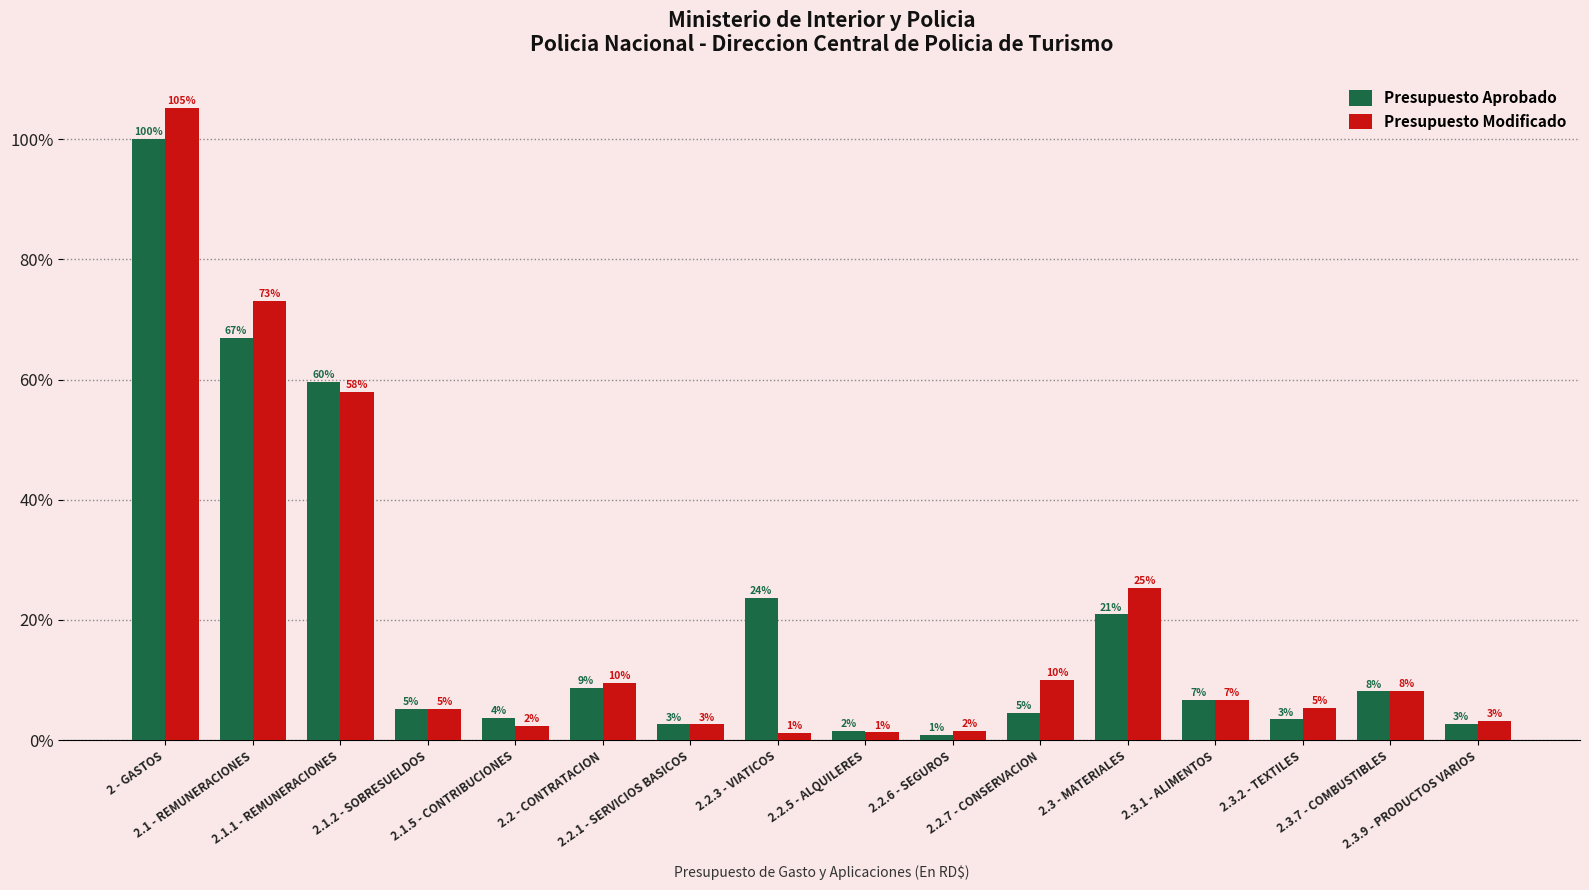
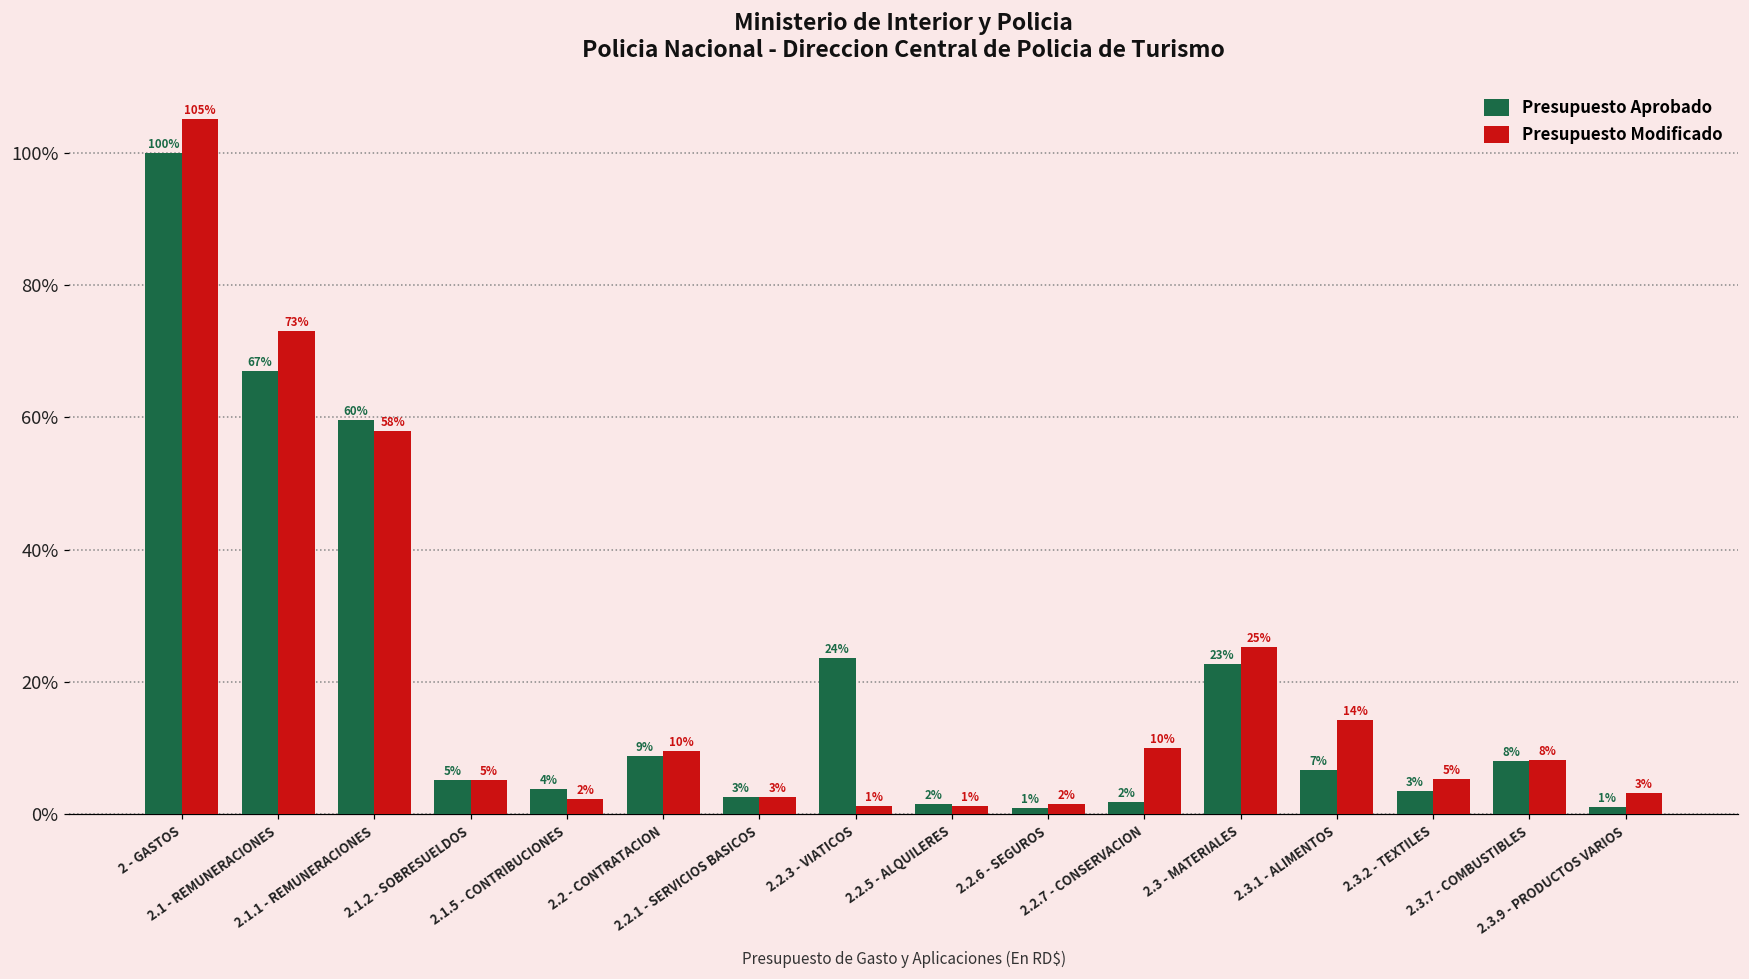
  {
    "Presupuesto Aprobado": {
      "2 - GASTOS": "100%",
      "2.1 - REMUNERACIONES": "67%",
      "2.1.1 - REMUNERACIONES": "60%",
      "2.1.2 - SOBRESUELDOS": "5%",
      "2.1.5 - CONTRIBUCIONES": "4%",
      "2.2 - CONTRATACION": "9%",
      "2.2.1 - SERVICIOS BASICOS": "3%",
      "2.2.3 - VIATICOS": "24%",
      "2.2.5 - ALQUILERES": "2%",
      "2.2.6 - SEGUROS": "1%",
-     "2.2.7 - CONSERVACION": "5%",
-     "2.3 - MATERIALES": "21%",
+     "2.2.7 - CONSERVACION": "2%",
+     "2.3 - MATERIALES": "23%",
      "2.3.1 - ALIMENTOS": "7%",
      "2.3.2 - TEXTILES": "3%",
      "2.3.7 - COMBUSTIBLES": "8%",
-     "2.3.9 - PRODUCTOS VARIOS": "3%"
+     "2.3.9 - PRODUCTOS VARIOS": "1%"
    },
    "Presupuesto Modificado": {
      "2 - GASTOS": "105%",
      "2.1 - REMUNERACIONES": "73%",
      "2.1.1 - REMUNERACIONES": "58%",
      "2.1.2 - SOBRESUELDOS": "5%",
      "2.1.5 - CONTRIBUCIONES": "2%",
      "2.2 - CONTRATACION": "10%",
      "2.2.1 - SERVICIOS BASICOS": "3%",
      "2.2.3 - VIATICOS": "1%",
      "2.2.5 - ALQUILERES": "1%",
      "2.2.6 - SEGUROS": "2%",
      "2.2.7 - CONSERVACION": "10%",
      "2.3 - MATERIALES": "25%",
-     "2.3.1 - ALIMENTOS": "7%",
+     "2.3.1 - ALIMENTOS": "14%",
      "2.3.2 - TEXTILES": "5%",
      "2.3.7 - COMBUSTIBLES": "8%",
      "2.3.9 - PRODUCTOS VARIOS": "3%"
    }
  }
